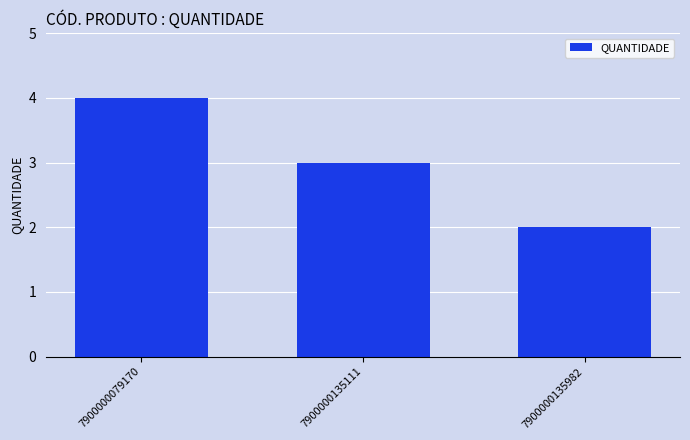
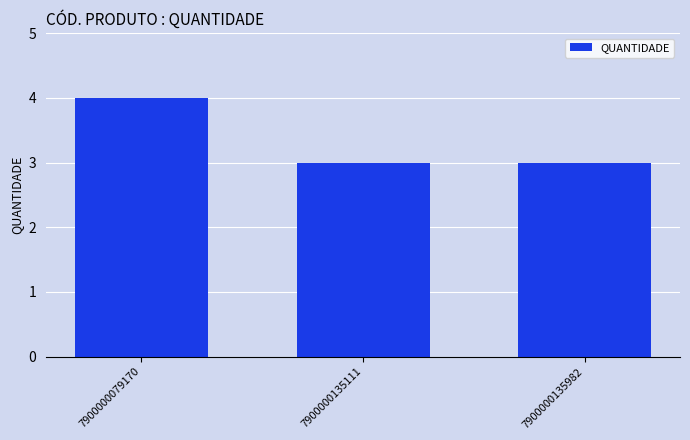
  {
    "7900000079170": 4,
    "7900000135111": 3,
-   "7900000135982": 2
+   "7900000135982": 3
  }
